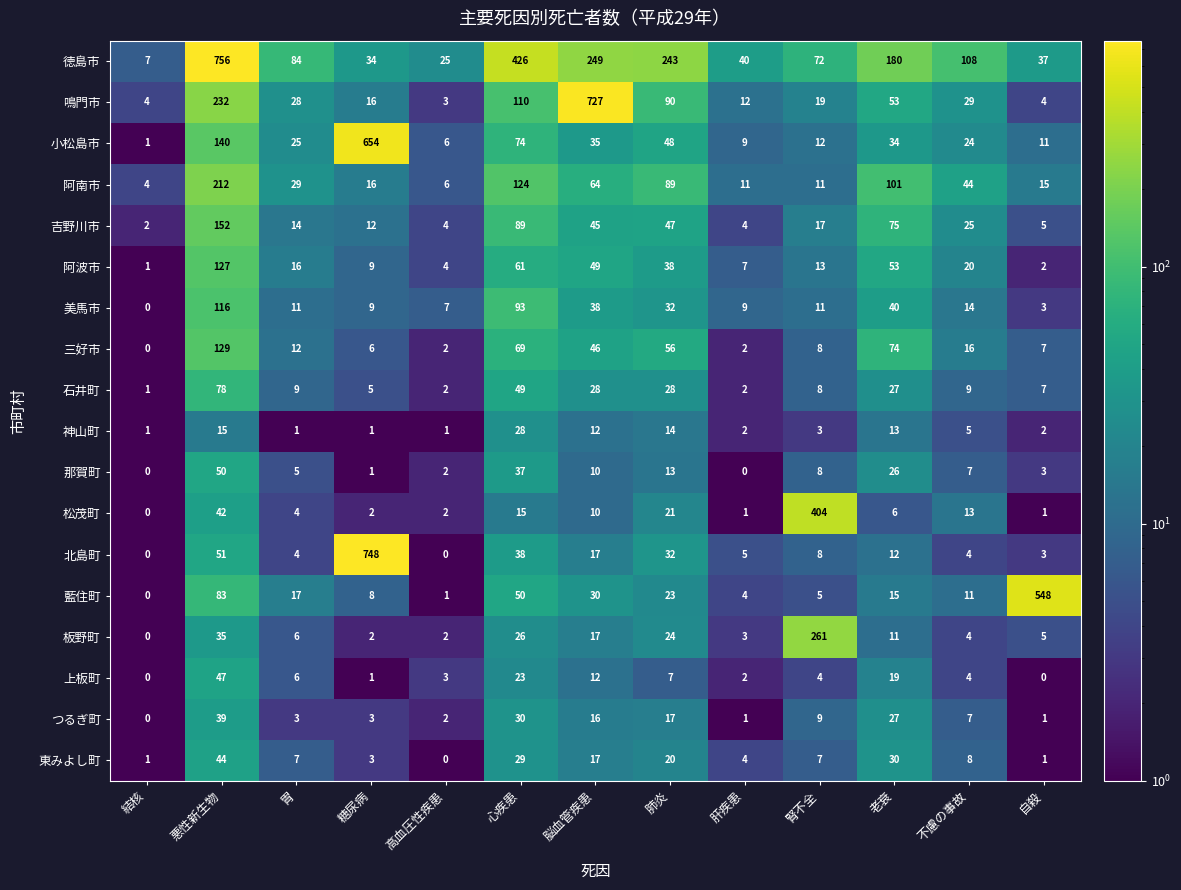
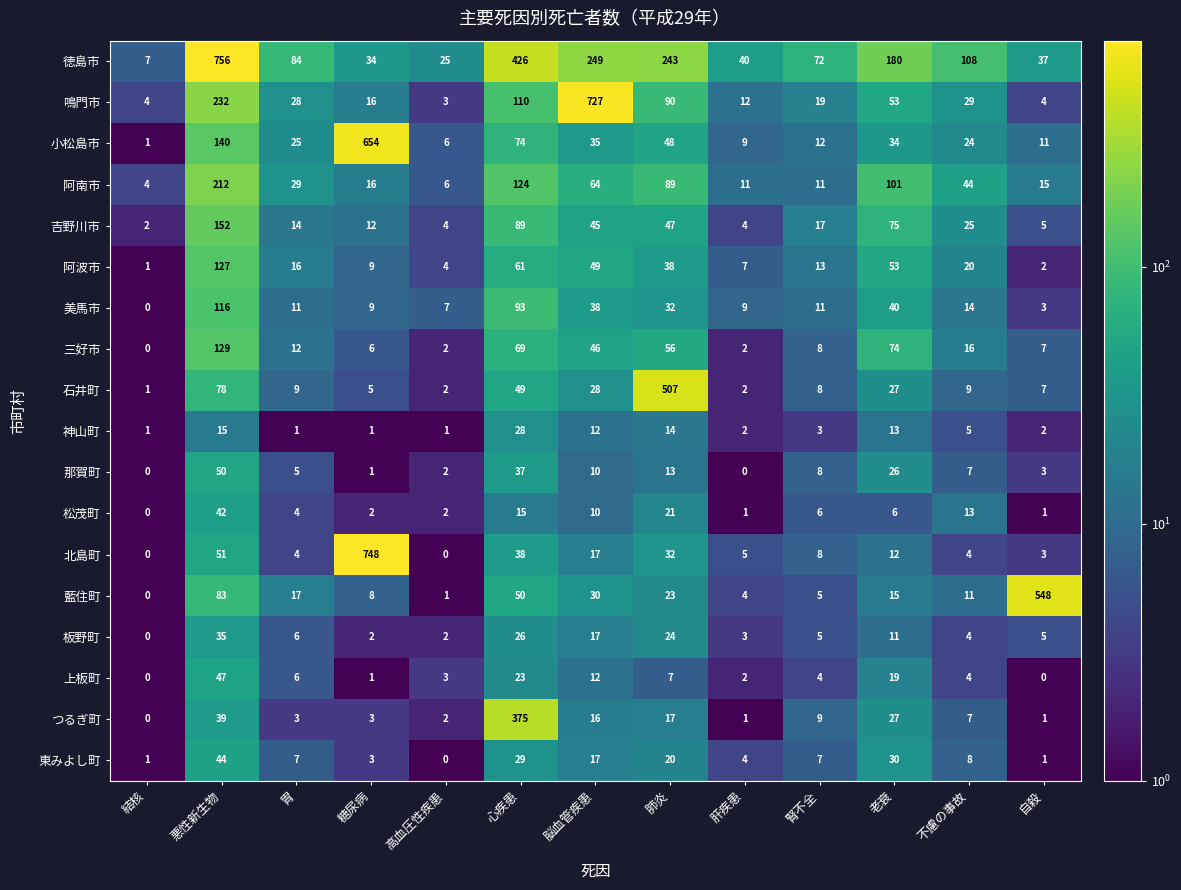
  {
    "石井町": {
      "結核": 1,
      "悪性新生物": 78,
      "胃": 9,
      "糖尿病": 5,
      "高血圧性疾患": 2,
      "心疾患": 49,
      "脳血管疾患": 28,
-     "肺炎": 28,
+     "肺炎": 507,
      "肝疾患": 2,
      "腎不全": 8,
      "老衰": 27,
      "不慮の事故": 9,
      "自殺": 7
    },
    "松茂町": {
      "結核": 0,
      "悪性新生物": 42,
      "胃": 4,
      "糖尿病": 2,
      "高血圧性疾患": 2,
      "心疾患": 15,
      "脳血管疾患": 10,
      "肺炎": 21,
      "肝疾患": 1,
-     "腎不全": 404,
+     "腎不全": 6,
      "老衰": 6,
      "不慮の事故": 13,
      "自殺": 1
    },
    "板野町": {
      "結核": 0,
      "悪性新生物": 35,
      "胃": 6,
      "糖尿病": 2,
      "高血圧性疾患": 2,
      "心疾患": 26,
      "脳血管疾患": 17,
      "肺炎": 24,
      "肝疾患": 3,
-     "腎不全": 261,
+     "腎不全": 5,
      "老衰": 11,
      "不慮の事故": 4,
      "自殺": 5
    },
    "つるぎ町": {
      "結核": 0,
      "悪性新生物": 39,
      "胃": 3,
      "糖尿病": 3,
      "高血圧性疾患": 2,
-     "心疾患": 30,
+     "心疾患": 375,
      "脳血管疾患": 16,
      "肺炎": 17,
      "肝疾患": 1,
      "腎不全": 9,
      "老衰": 27,
      "不慮の事故": 7,
      "自殺": 1
    }
  }
